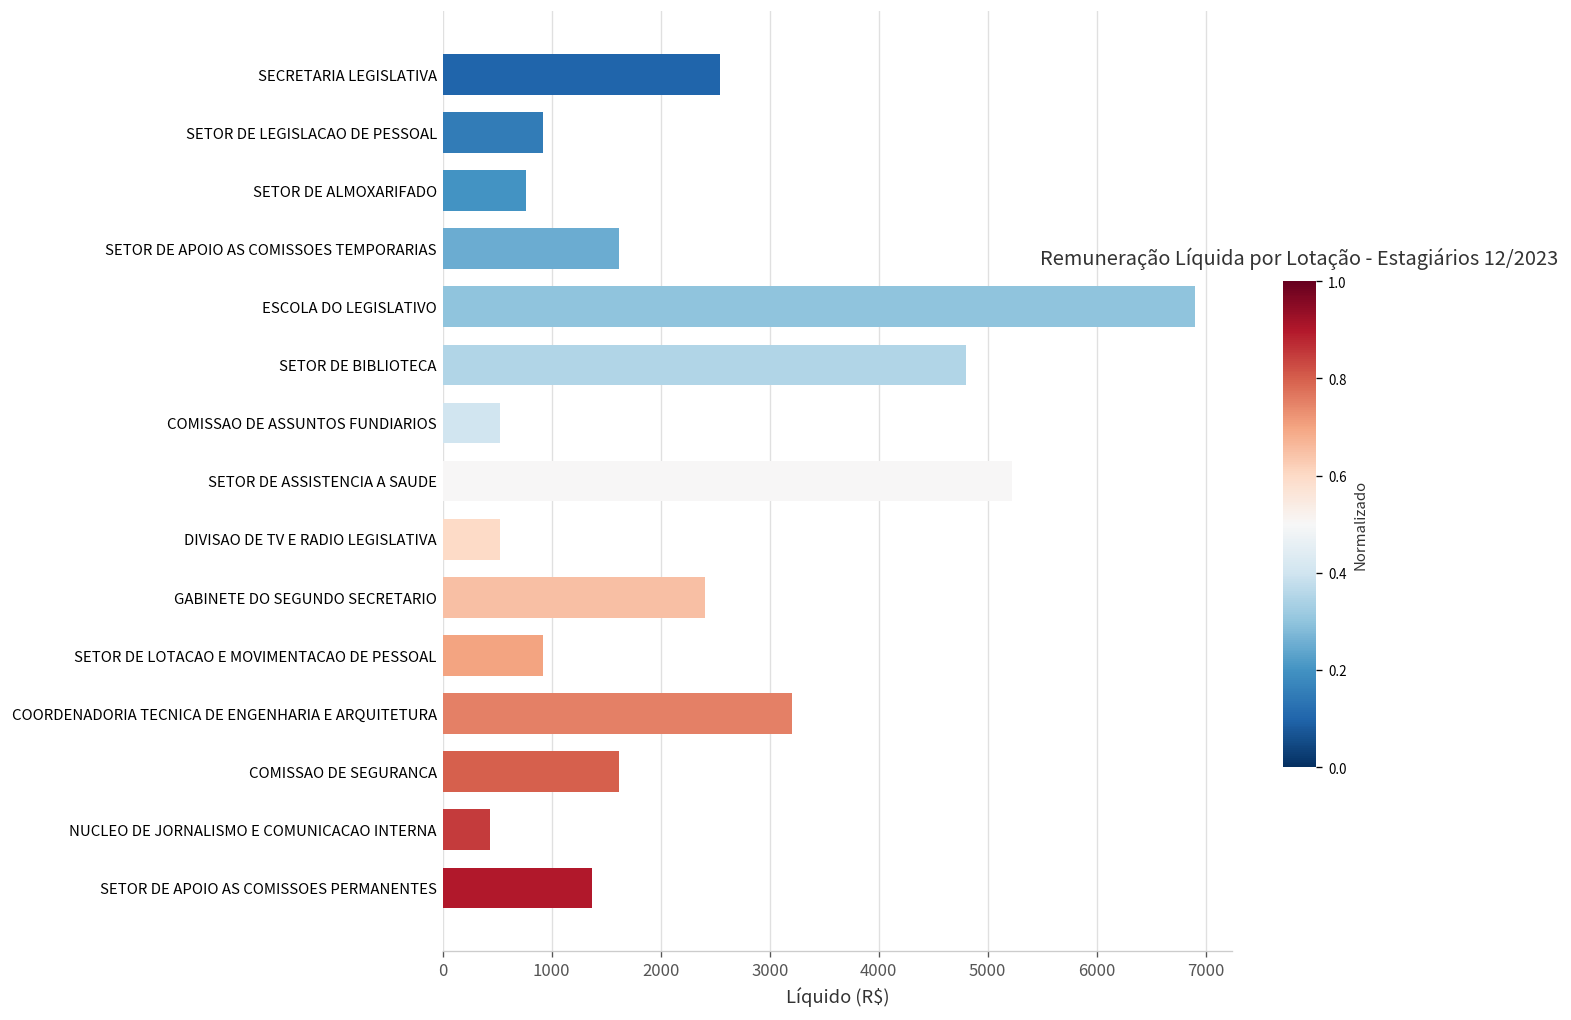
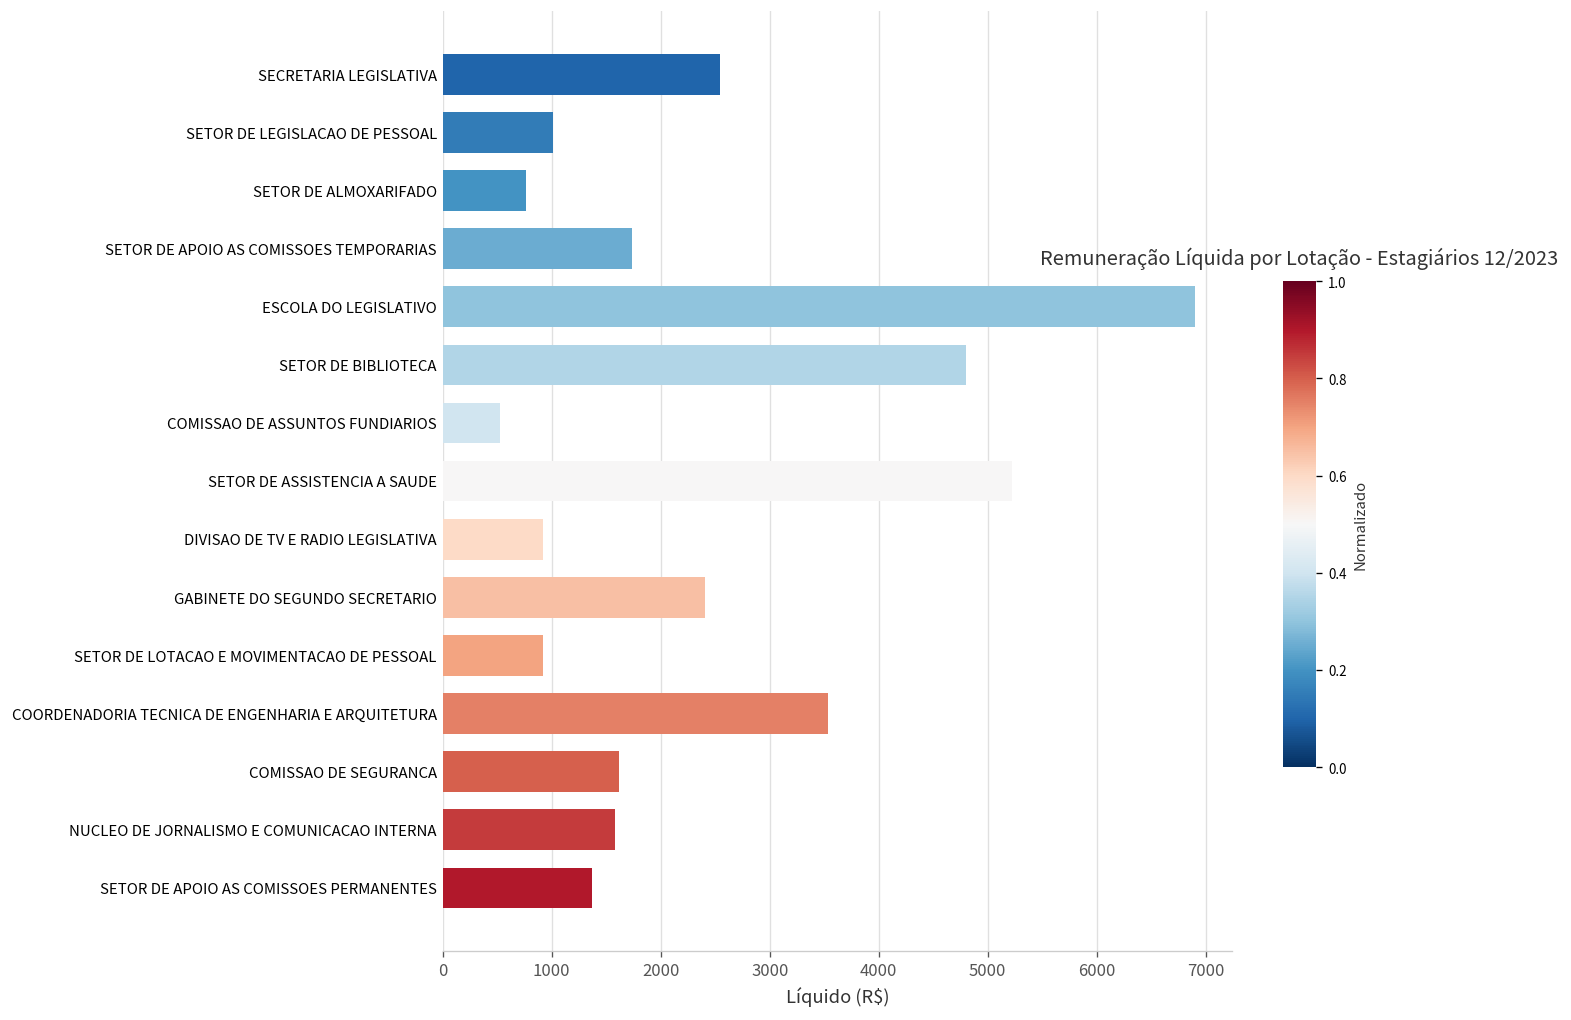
  {
    "SECRETARIA LEGISLATIVA": 2500,
-   "SETOR DE LEGISLACAO DE PESSOAL": 900,
+   "SETOR DE LEGISLACAO DE PESSOAL": 1000,
    "SETOR DE ALMOXARIFADO": 800,
-   "SETOR DE APOIO AS COMISSOES TEMPORARIAS": 1600,
+   "SETOR DE APOIO AS COMISSOES TEMPORARIAS": 1700,
    "ESCOLA DO LEGISLATIVO": 6900,
    "SETOR DE BIBLIOTECA": 4800,
    "COMISSAO DE ASSUNTOS FUNDIARIOS": 500,
    "SETOR DE ASSISTENCIA A SAUDE": 5200,
-   "DIVISAO DE TV E RADIO LEGISLATIVA": 500,
+   "DIVISAO DE TV E RADIO LEGISLATIVA": 900,
    "GABINETE DO SEGUNDO SECRETARIO": 2400,
    "SETOR DE LOTACAO E MOVIMENTACAO DE PESSOAL": 900,
-   "COORDENADORIA TECNICA DE ENGENHARIA E ARQUITETURA": 3200,
+   "COORDENADORIA TECNICA DE ENGENHARIA E ARQUITETURA": 3500,
    "COMISSAO DE SEGURANCA": 1600,
-   "NUCLEO DE JORNALISMO E COMUNICACAO INTERNA": 400,
+   "NUCLEO DE JORNALISMO E COMUNICACAO INTERNA": 1600,
    "SETOR DE APOIO AS COMISSOES PERMANENTES": 1400
  }
